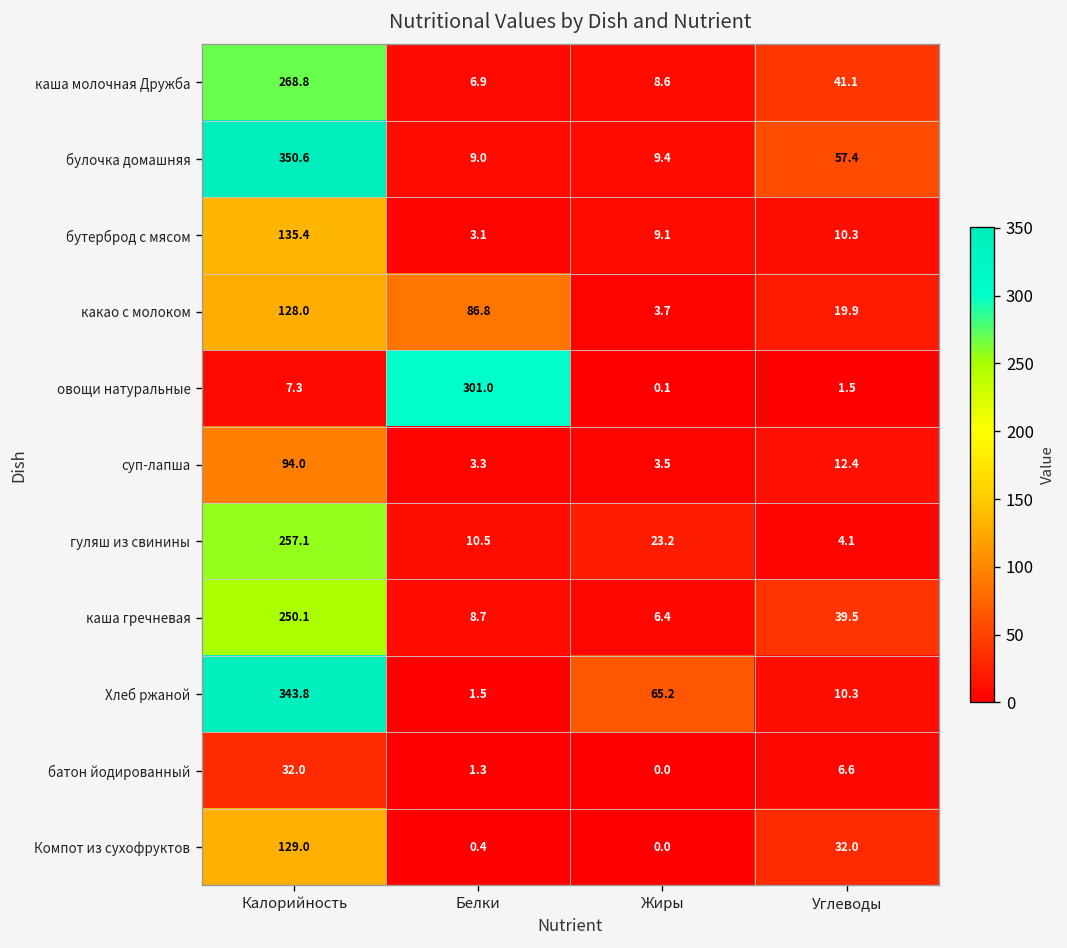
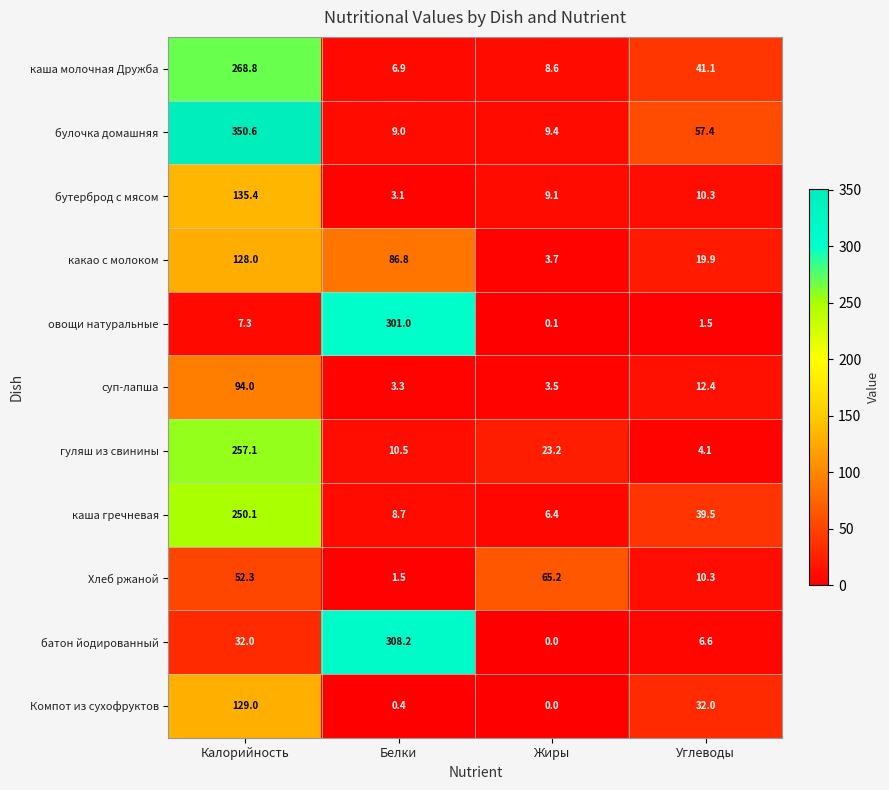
  {
    "каша молочная Дружба": {
      "Калорийность": 268.8,
      "Белки": 6.9,
      "Жиры": 8.6,
      "Углеводы": 41.1
    },
    "булочка домашняя": {
      "Калорийность": 350.6,
      "Белки": 9.0,
      "Жиры": 9.4,
      "Углеводы": 57.4
    },
    "бутерброд с мясом": {
      "Калорийность": 135.4,
      "Белки": 3.1,
      "Жиры": 9.1,
      "Углеводы": 10.3
    },
    "какао с молоком": {
      "Калорийность": 128.0,
      "Белки": 86.8,
      "Жиры": 3.7,
      "Углеводы": 19.9
    },
    "овощи натуральные": {
      "Калорийность": 7.3,
      "Белки": 301.0,
      "Жиры": 0.1,
      "Углеводы": 1.5
    },
    "суп-лапша": {
      "Калорийность": 94.0,
      "Белки": 3.3,
      "Жиры": 3.5,
      "Углеводы": 12.4
    },
    "гуляш из свинины": {
      "Калорийность": 257.1,
      "Белки": 10.5,
      "Жиры": 23.2,
      "Углеводы": 4.1
    },
    "каша гречневая": {
      "Калорийность": 250.1,
      "Белки": 8.7,
      "Жиры": 6.4,
      "Углеводы": 39.5
    },
    "Хлеб ржаной": {
-     "Калорийность": 343.8,
+     "Калорийность": 52.3,
      "Белки": 1.5,
      "Жиры": 65.2,
      "Углеводы": 10.3
    },
    "батон йодированный": {
      "Калорийность": 32.0,
-     "Белки": 1.3,
+     "Белки": 308.2,
      "Жиры": 0.0,
      "Углеводы": 6.6
    },
    "Компот из сухофруктов": {
      "Калорийность": 129.0,
      "Белки": 0.4,
      "Жиры": 0.0,
      "Углеводы": 32.0
    }
  }
